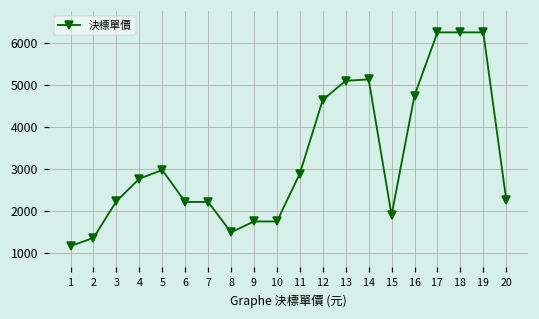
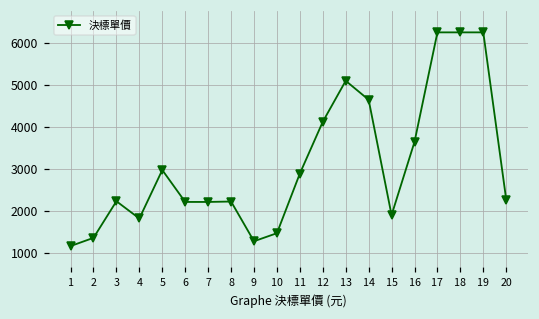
  {
    "1": 1200,
    "2": 1400,
    "3": 2200,
-   "4": 2800,
+   "4": 1800,
    "5": 3000,
    "6": 2200,
    "7": 2200,
-   "8": 1500,
-   "9": 1800,
-   "10": 1800,
+   "8": 2200,
+   "9": 1300,
+   "10": 1500,
    "11": 2900,
-   "12": 4700,
+   "12": 4100,
    "13": 5100,
-   "14": 5100,
+   "14": 4700,
    "15": 1900,
-   "16": 4800,
+   "16": 3700,
    "17": 6300,
    "18": 6300,
    "19": 6300,
    "20": 2300
  }
